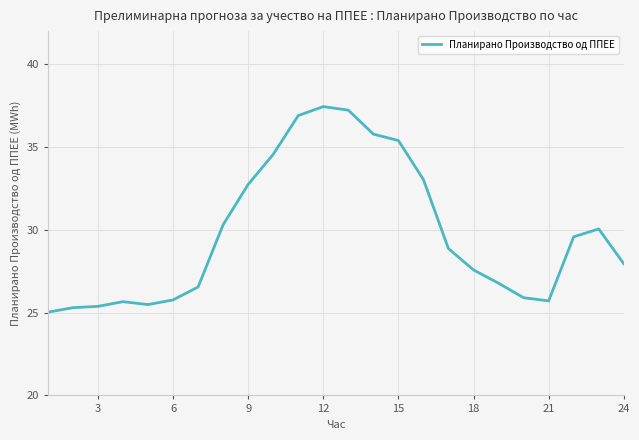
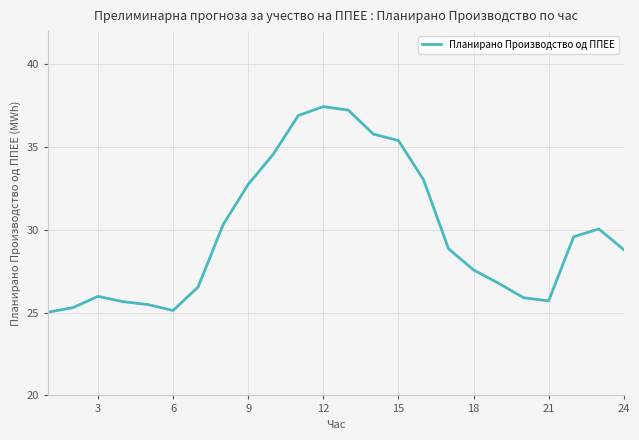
  {
-   "3": 25.4,
-   "6": 25.8,
+   "3": 26.0,
+   "6": 25.1,
    "9": 32.7,
    "12": 37.4,
    "15": 35.4,
    "18": 27.6,
    "21": 25.7,
-   "24": 28.0
+   "24": 28.8
  }
